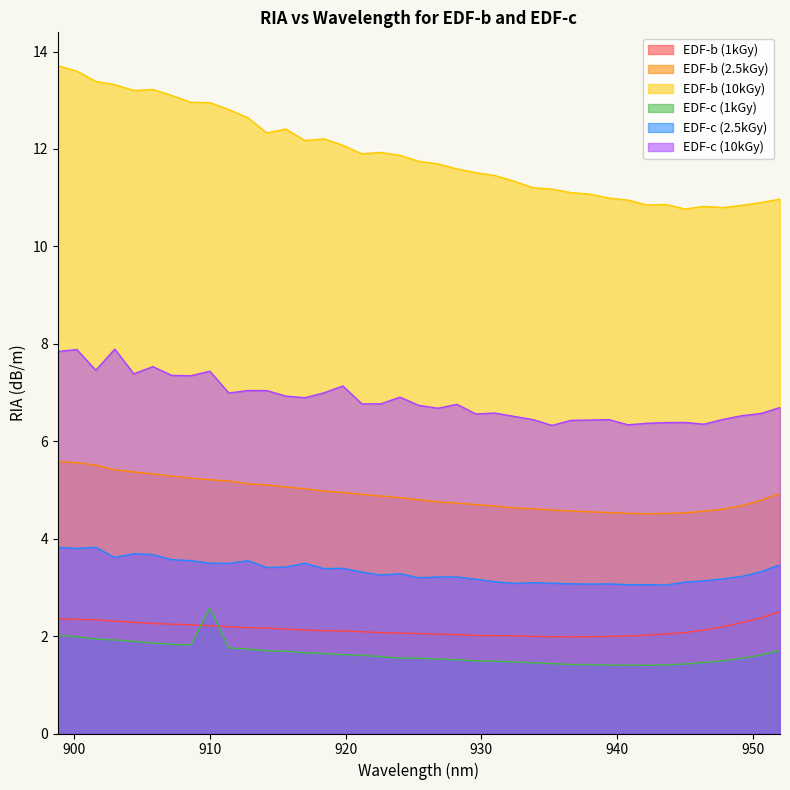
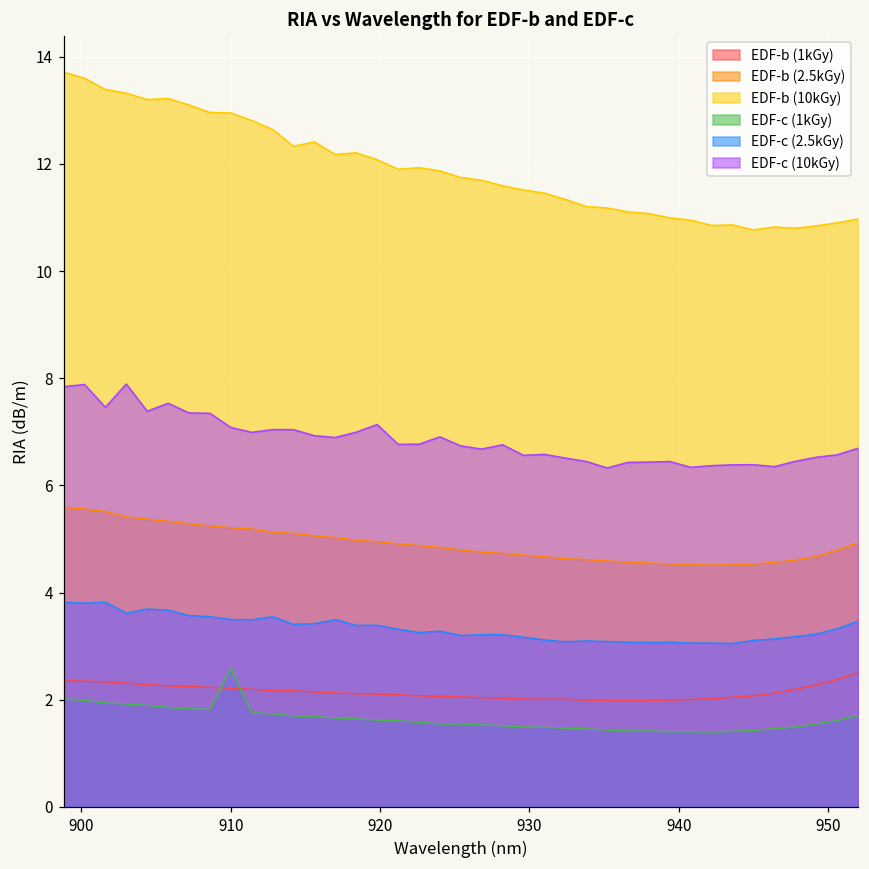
  {
    "EDF-b (1kGy)": {
      "910": 2.2
    },
    "EDF-c (1kGy)": {
      "910": 2.6
    },
    "EDF-c (2.5kGy)": {
      "910": 3.5
    },
    "EDF-c (10kGy)": {
-     "910": 7.4
+     "910": 7.1
    }
  }
